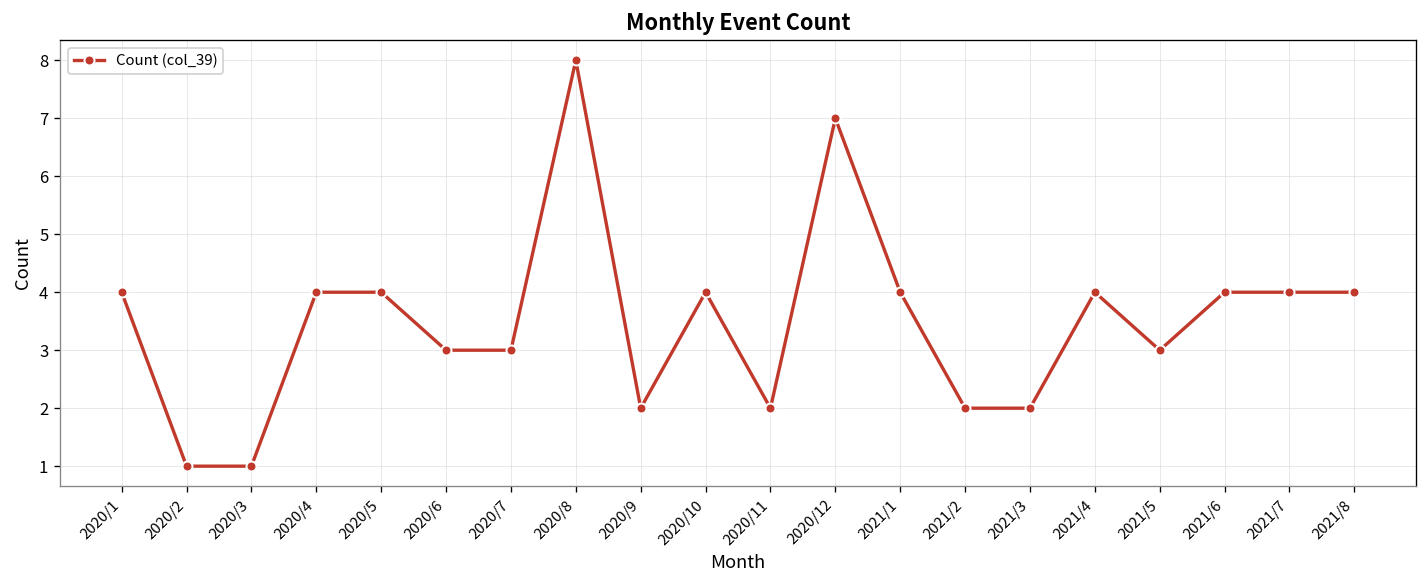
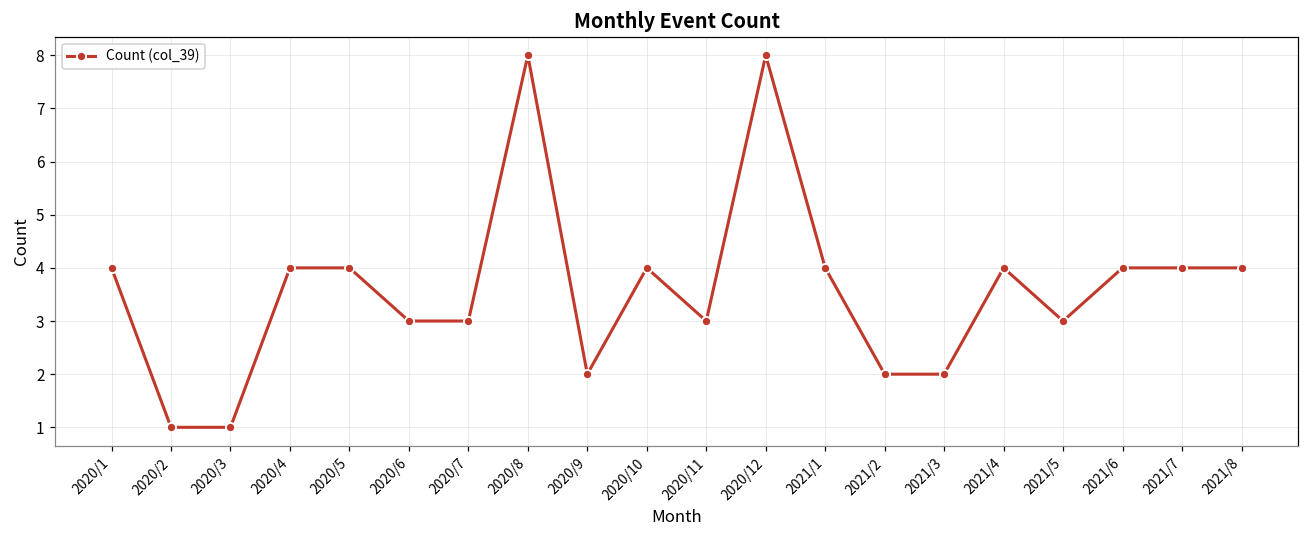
  {
    "2020/1": 4,
    "2020/2": 1,
    "2020/3": 1,
    "2020/4": 4,
    "2020/5": 4,
    "2020/6": 3,
    "2020/7": 3,
    "2020/8": 8,
    "2020/9": 2,
    "2020/10": 4,
-   "2020/11": 2,
-   "2020/12": 7,
+   "2020/11": 3,
+   "2020/12": 8,
    "2021/1": 4,
    "2021/2": 2,
    "2021/3": 2,
    "2021/4": 4,
    "2021/5": 3,
    "2021/6": 4,
    "2021/7": 4,
    "2021/8": 4
  }
